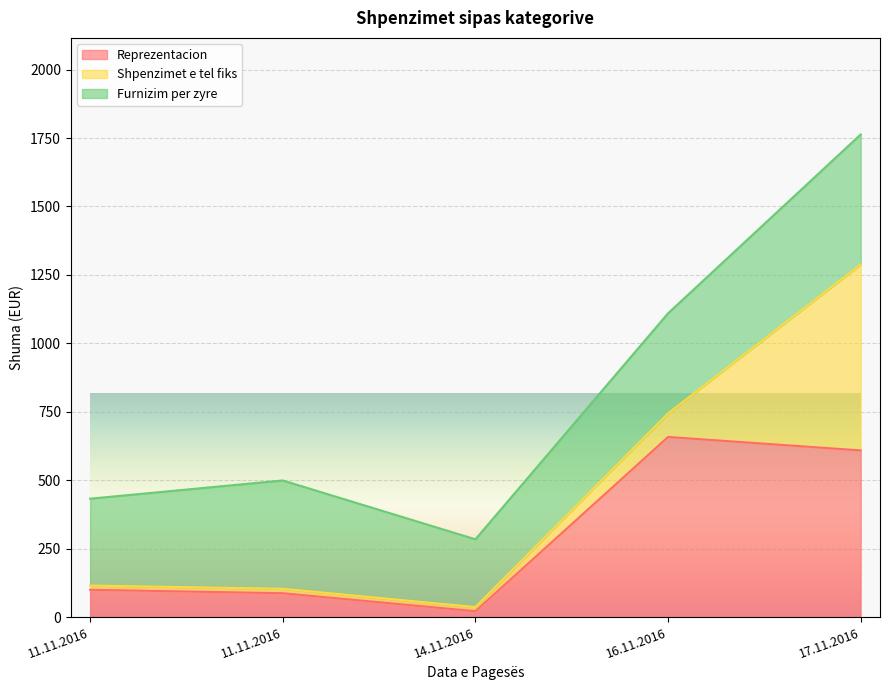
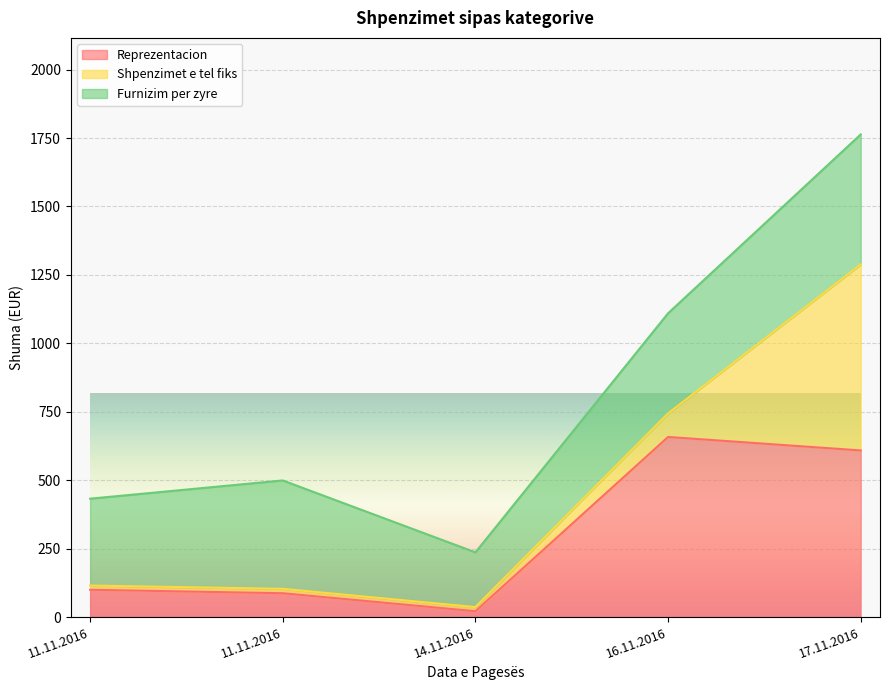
  {
    "Reprezentacion": {
      "14.11.2016": 20,
      "16.11.2016": 660,
      "17.11.2016": 610
    },
    "Shpenzimet e tel fiks": {
      "14.11.2016": 20,
      "16.11.2016": 90,
      "17.11.2016": 680
    },
    "Furnizim per zyre": {
-     "14.11.2016": 250,
+     "14.11.2016": 200,
      "16.11.2016": 370,
      "17.11.2016": 480
    }
  }
